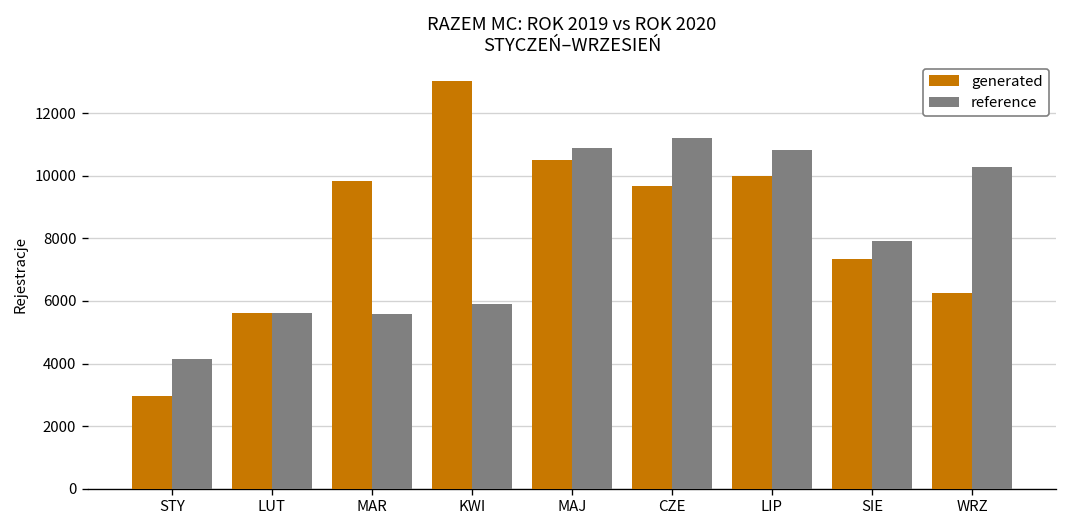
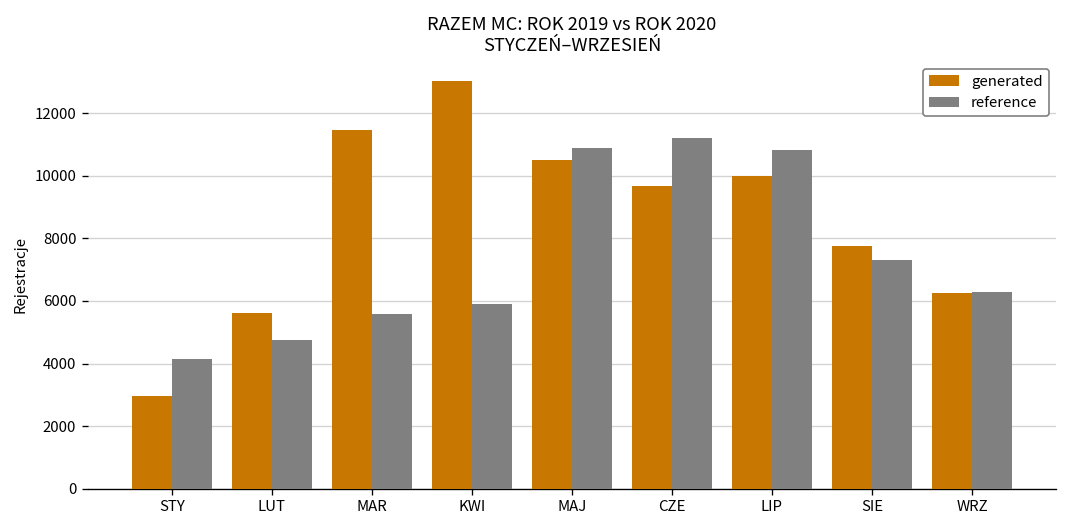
  {
    "generated": {
      "STY": 3000,
      "LUT": 5600,
-     "MAR": 9800,
+     "MAR": 11400,
      "KWI": 13000,
      "MAJ": 10500,
      "CZE": 9700,
      "LIP": 10000,
-     "SIE": 7300,
+     "SIE": 7800,
      "WRZ": 6300
    },
    "reference": {
      "STY": 4100,
-     "LUT": 5600,
+     "LUT": 4800,
      "MAR": 5600,
      "KWI": 5900,
      "MAJ": 10900,
      "CZE": 11200,
      "LIP": 10800,
-     "SIE": 7900,
-     "WRZ": 10300
+     "SIE": 7300,
+     "WRZ": 6300
    }
  }
